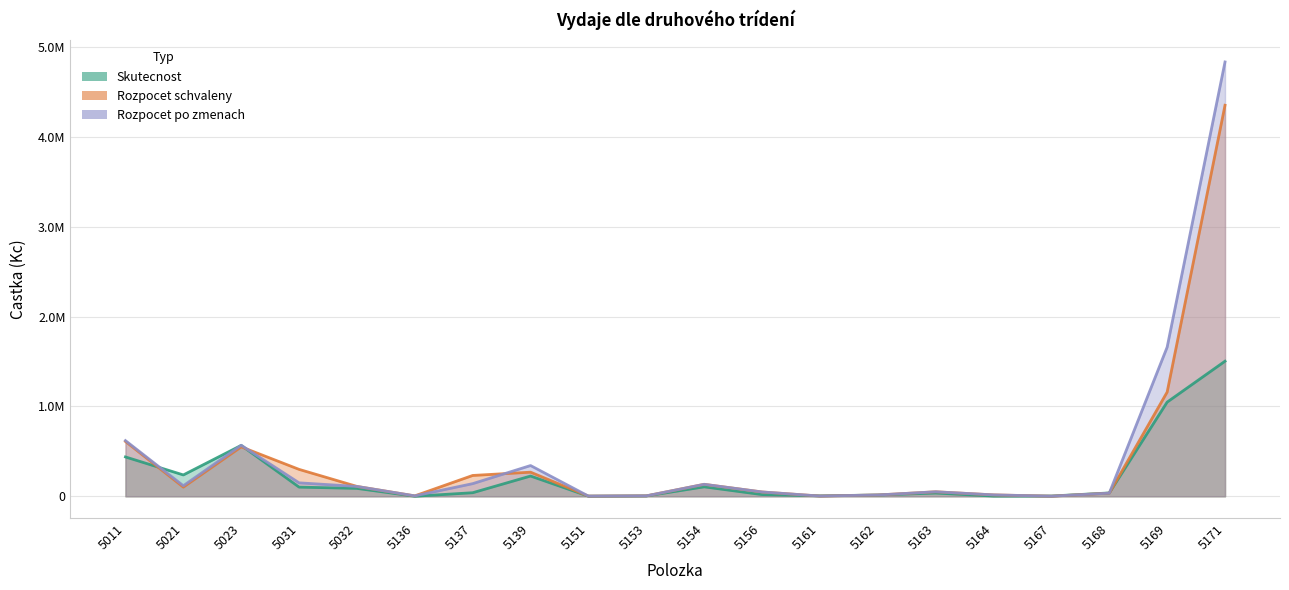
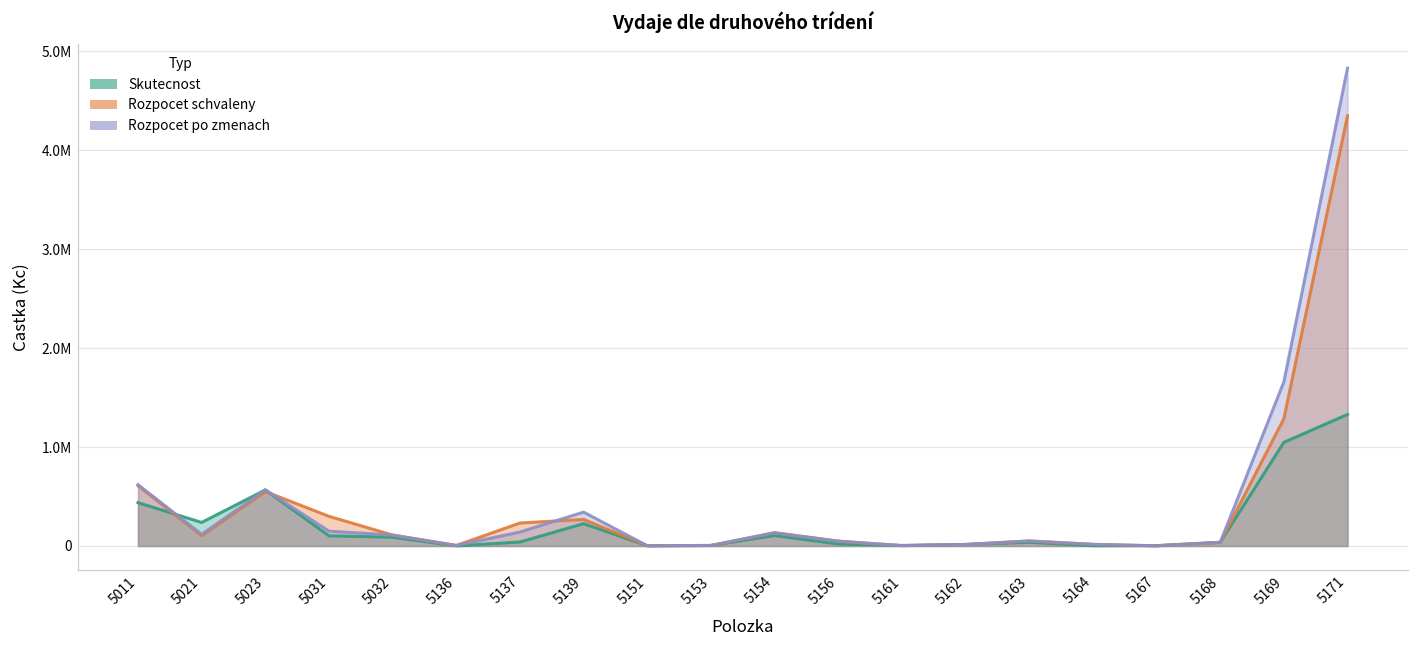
  {
    "Skutecnost": {
      "5011": 400000,
      "5021": 200000,
      "5031": 100000,
      "5137": 0,
      "5139": 200000,
      "5154": 100000,
      "5156": 0,
      "5169": 1000000,
-     "5171": 1500000
+     "5171": 1300000
    },
    "Rozpocet schvaleny": {
      "5031": 300000,
      "5137": 200000,
      "5139": 300000,
-     "5169": 1200000,
+     "5169": 1300000,
      "5171": 4400000
    },
    "Rozpocet po zmenach": {
      "5031": 200000,
      "5137": 100000,
      "5139": 300000,
      "5169": 1700000,
      "5171": 4800000
    }
  }
